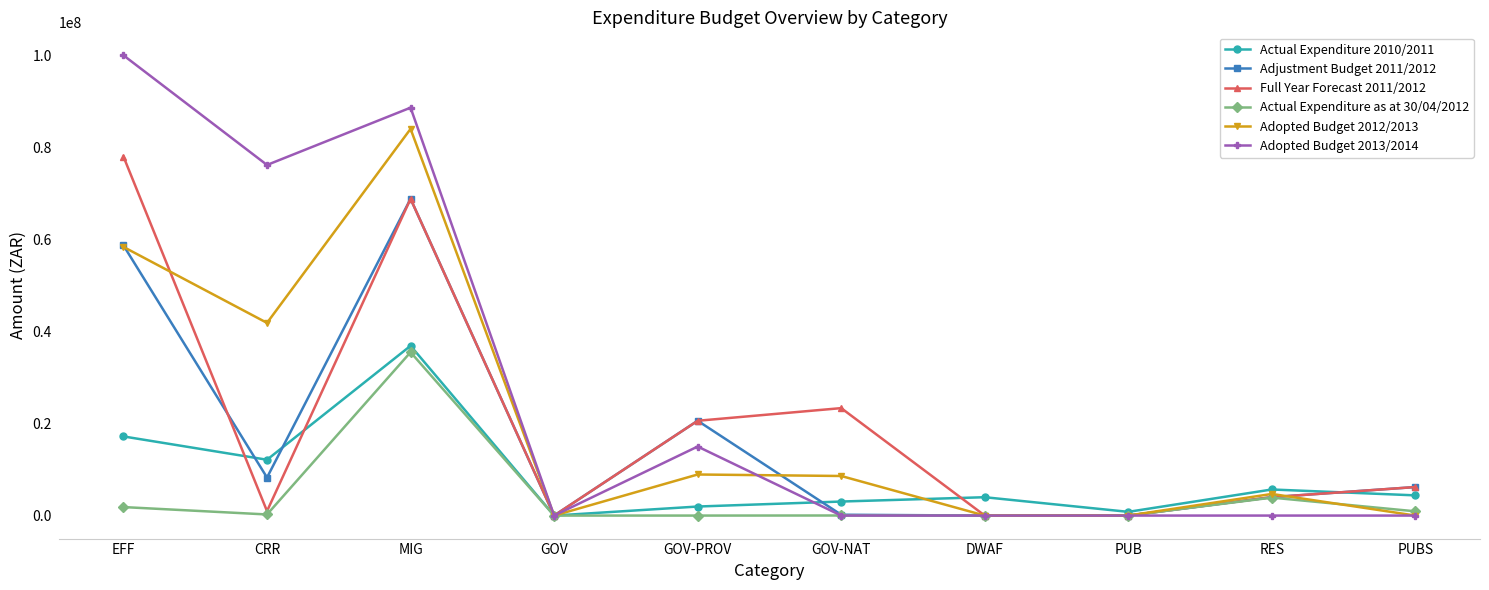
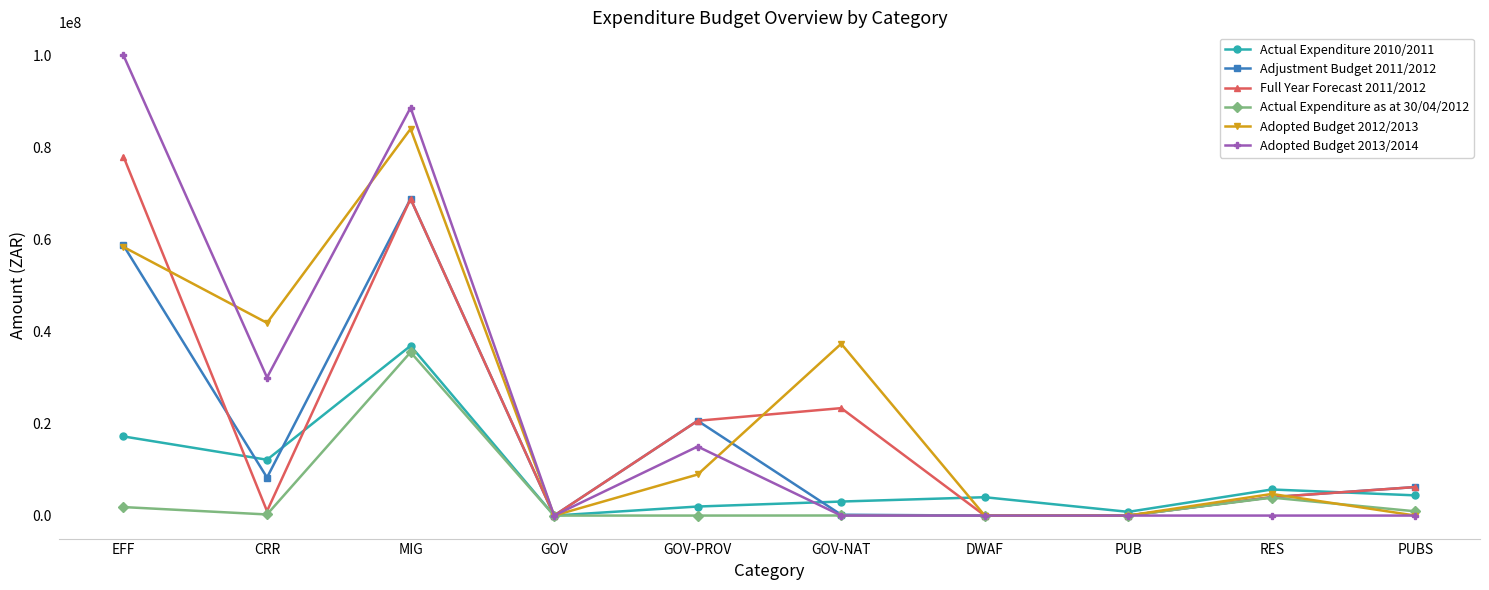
  {
    "Full Year Forecast 2011/2012": {
      "EFF": 78000000,
      "CRR": 1000000,
      "GOV-NAT": 23000000
    },
    "Actual Expenditure as at 30/04/2012": {
      "EFF": 2000000,
      "CRR": 0,
      "MIG": 35000000,
      "GOV-PROV": 0,
      "PUBS": 1000000
    },
    "Adopted Budget 2012/2013": {
      "CRR": 42000000,
      "MIG": 84000000,
      "GOV-PROV": 9000000,
-     "GOV-NAT": 9000000,
+     "GOV-NAT": 37000000,
      "RES": 5000000
    },
    "Adopted Budget 2013/2014": {
      "EFF": 100000000,
-     "CRR": 76000000,
+     "CRR": 30000000,
      "MIG": 89000000,
      "GOV-PROV": 15000000,
      "RES": 0
    }
  }
